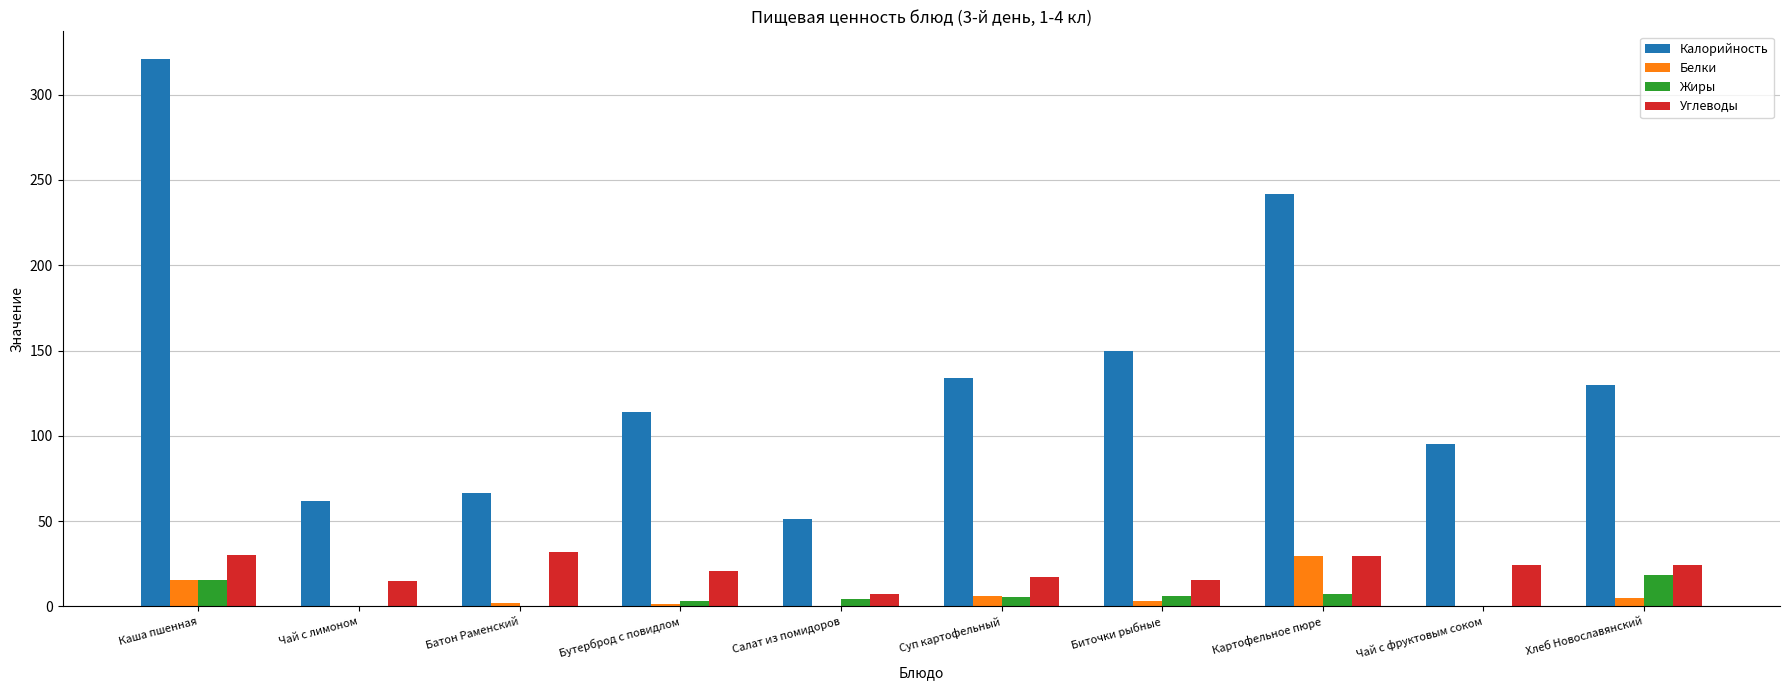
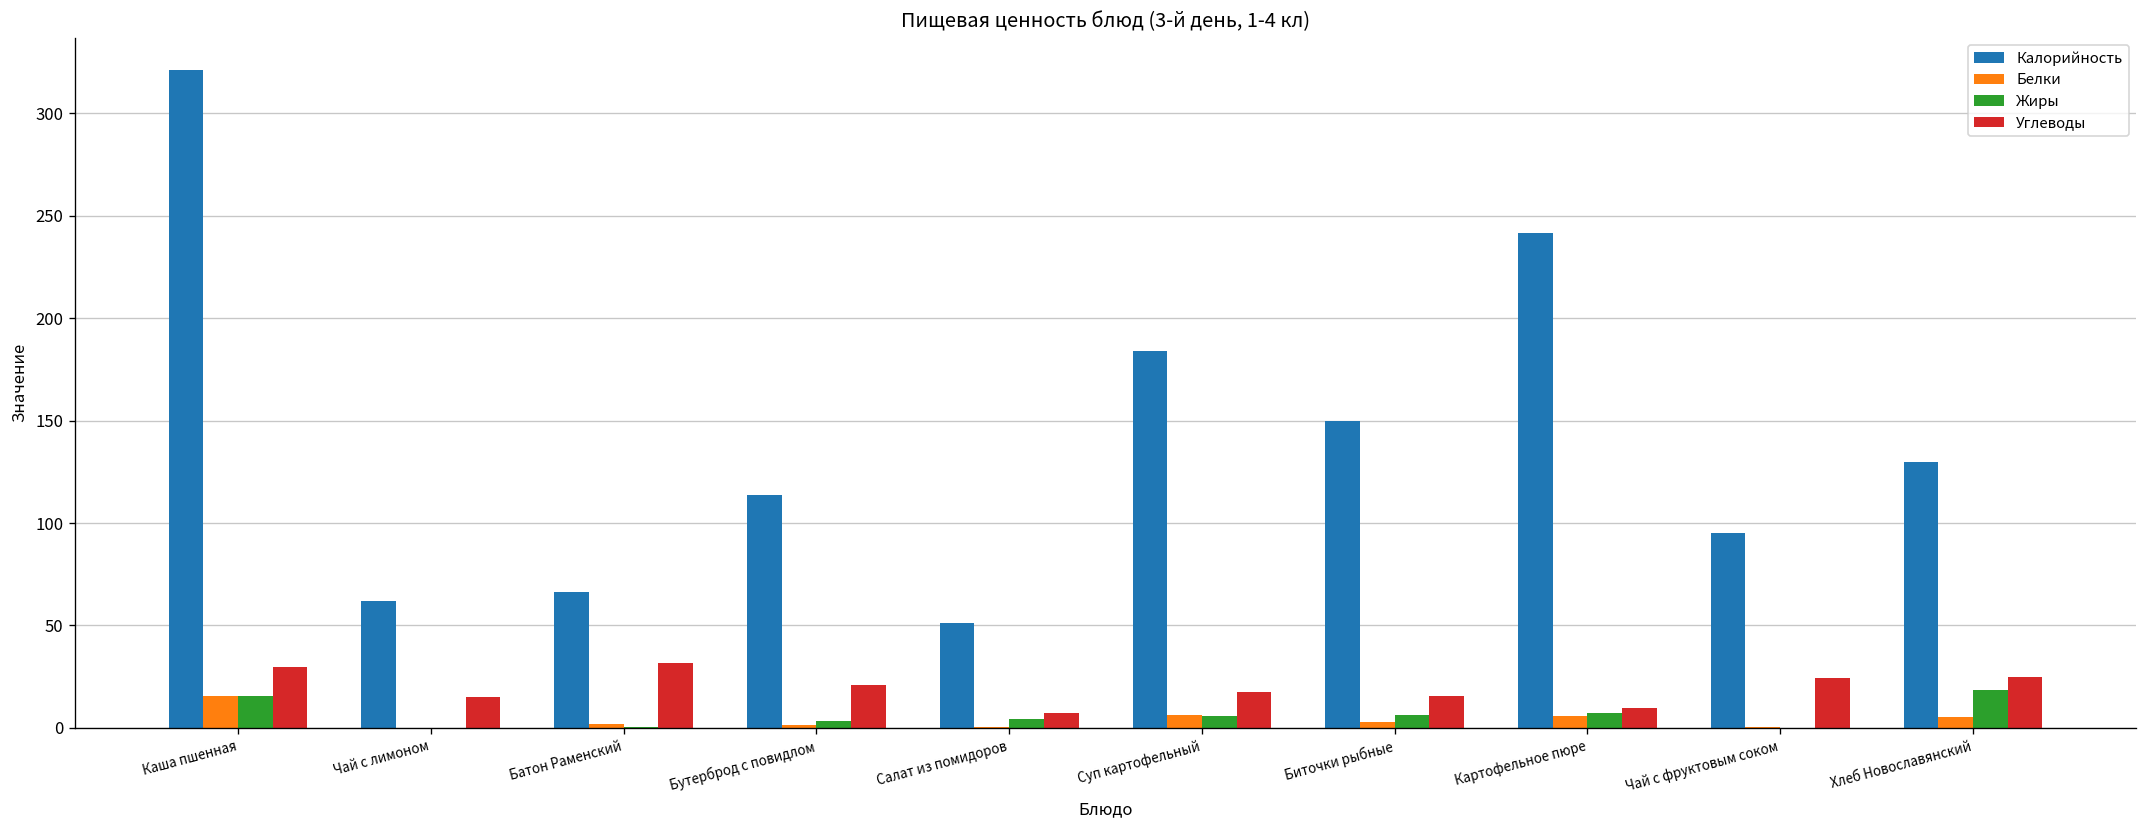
  {
    "Калорийность": {
      "Каша пшенная": 321,
      "Чай с лимоном": 62,
      "Батон Раменский": 66,
      "Бутерброд с повидлом": 114,
      "Салат из помидоров": 51,
-     "Суп картофельный": 134,
+     "Суп картофельный": 184,
      "Биточки рыбные": 150,
      "Картофельное пюре": 242,
      "Чай с фруктовым соком": 95,
      "Хлеб Новославянский": 130
    },
    "Белки": {
      "Каша пшенная": 15,
      "Батон Раменский": 2,
      "Суп картофельный": 6,
      "Биточки рыбные": 3,
-     "Картофельное пюре": 29,
+     "Картофельное пюре": 6,
      "Хлеб Новославянский": 5
    },
    "Жиры": {
      "Каша пшенная": 16,
      "Бутерброд с повидлом": 3,
      "Салат из помидоров": 4,
      "Суп картофельный": 6,
      "Биточки рыбные": 6,
      "Картофельное пюре": 7,
      "Хлеб Новославянский": 19
    },
    "Углеводы": {
      "Каша пшенная": 30,
      "Чай с лимоном": 15,
      "Батон Раменский": 32,
      "Бутерброд с повидлом": 21,
      "Салат из помидоров": 7,
      "Суп картофельный": 17,
      "Биточки рыбные": 16,
-     "Картофельное пюре": 30,
+     "Картофельное пюре": 10,
      "Чай с фруктовым соком": 25,
      "Хлеб Новославянский": 25
    }
  }
